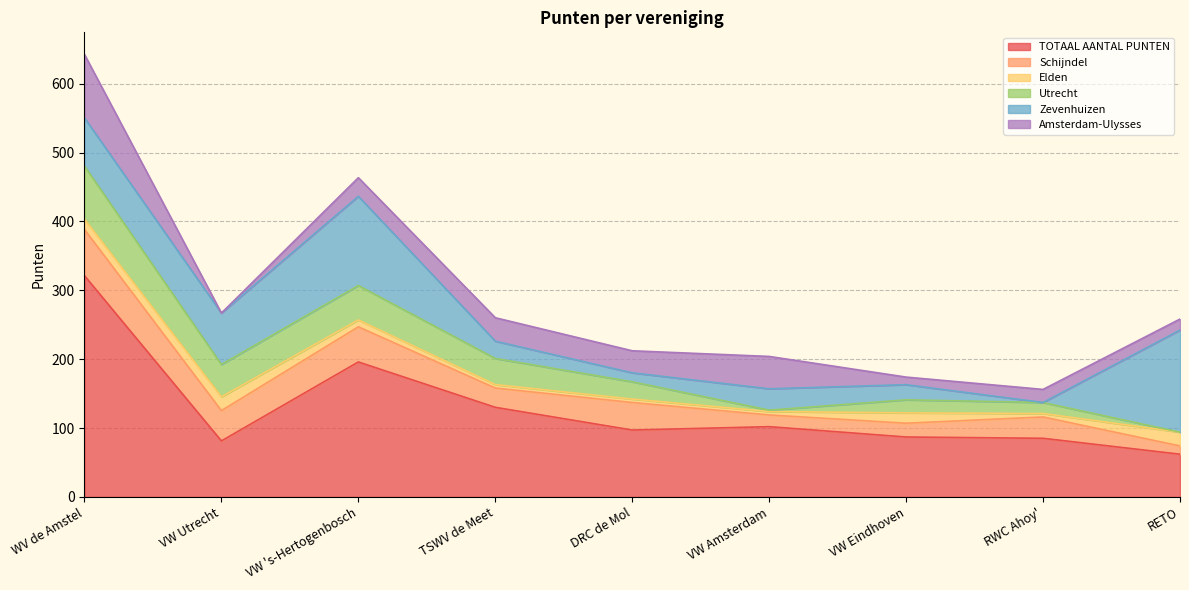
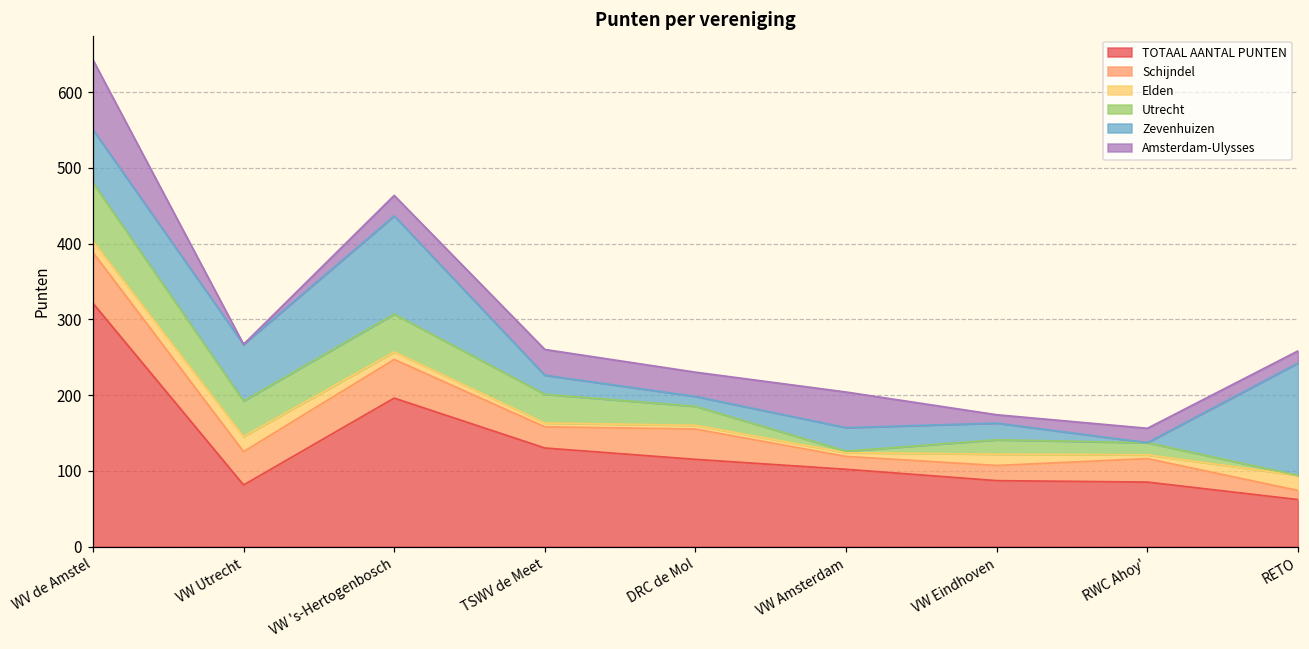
  {
    "TOTAAL AANTAL PUNTEN": {
      "WV de Amstel": 320,
      "VW Utrecht": 80,
      "VW 's-Hertogenbosch": 200,
      "TSWV de Meet": 130,
-     "DRC de Mol": 100,
+     "DRC de Mol": 120,
      "VW Amsterdam": 100,
      "VW Eindhoven": 90,
      "RWC Ahoy'": 90,
      "RETO": 60
    },
    "Utrecht": {
      "WV de Amstel": 80,
      "VW Utrecht": 50,
      "VW 's-Hertogenbosch": 50,
      "TSWV de Meet": 40,
      "DRC de Mol": 30,
      "VW Eindhoven": 20
    },
    "Zevenhuizen": {
      "WV de Amstel": 70,
      "VW 's-Hertogenbosch": 130,
      "TSWV de Meet": 30,
      "DRC de Mol": 10,
      "VW Amsterdam": 30,
      "VW Eindhoven": 20,
      "RETO": 150
    },
    "Amsterdam-Ulysses": {
      "WV de Amstel": 90,
      "VW 's-Hertogenbosch": 30,
      "TSWV de Meet": 30,
      "DRC de Mol": 30,
      "VW Amsterdam": 50,
      "VW Eindhoven": 10,
      "RWC Ahoy'": 20,
      "RETO": 20
    }
  }
